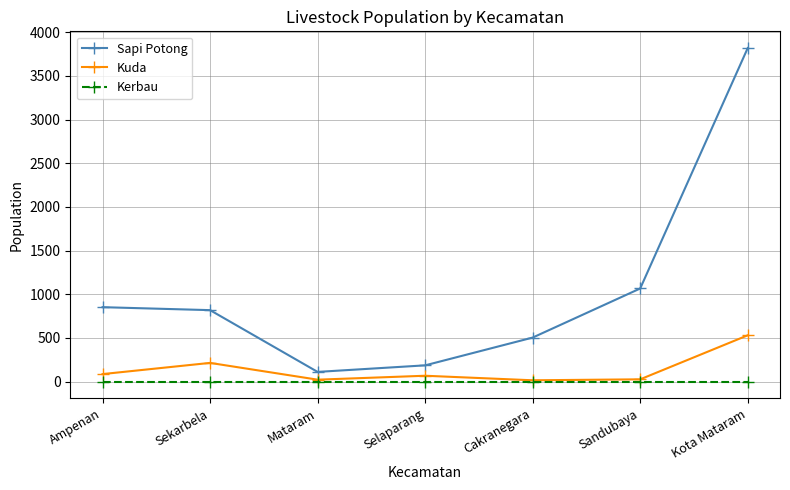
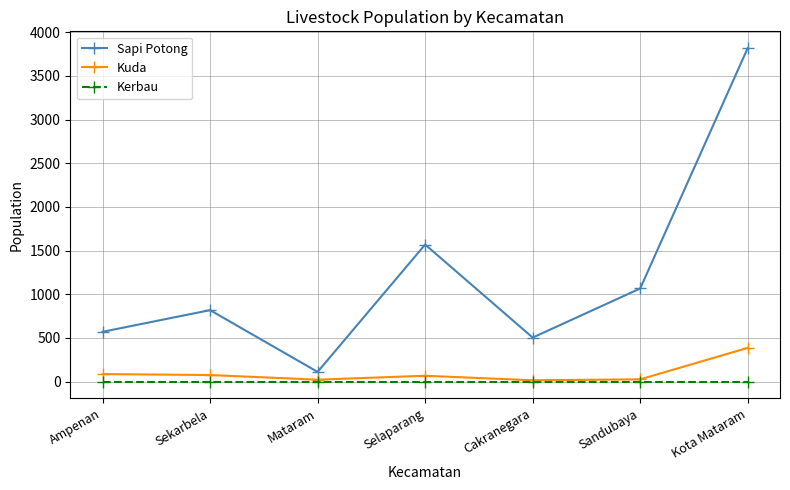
  {
    "Sapi Potong": {
-     "Ampenan": 900,
+     "Ampenan": 600,
      "Sekarbela": 800,
      "Mataram": 100,
-     "Selaparang": 200,
+     "Selaparang": 1600,
      "Cakranegara": 500,
      "Sandubaya": 1100,
      "Kota Mataram": 3800
    },
    "Kuda": {
      "Ampenan": 100,
-     "Sekarbela": 200,
+     "Sekarbela": 100,
      "Selaparang": 100,
-     "Kota Mataram": 500
+     "Kota Mataram": 400
    },
    "Kerbau": {
      "Ampenan": 0,
      "Sekarbela": 0,
      "Selaparang": 0,
      "Kota Mataram": 0
    }
  }
